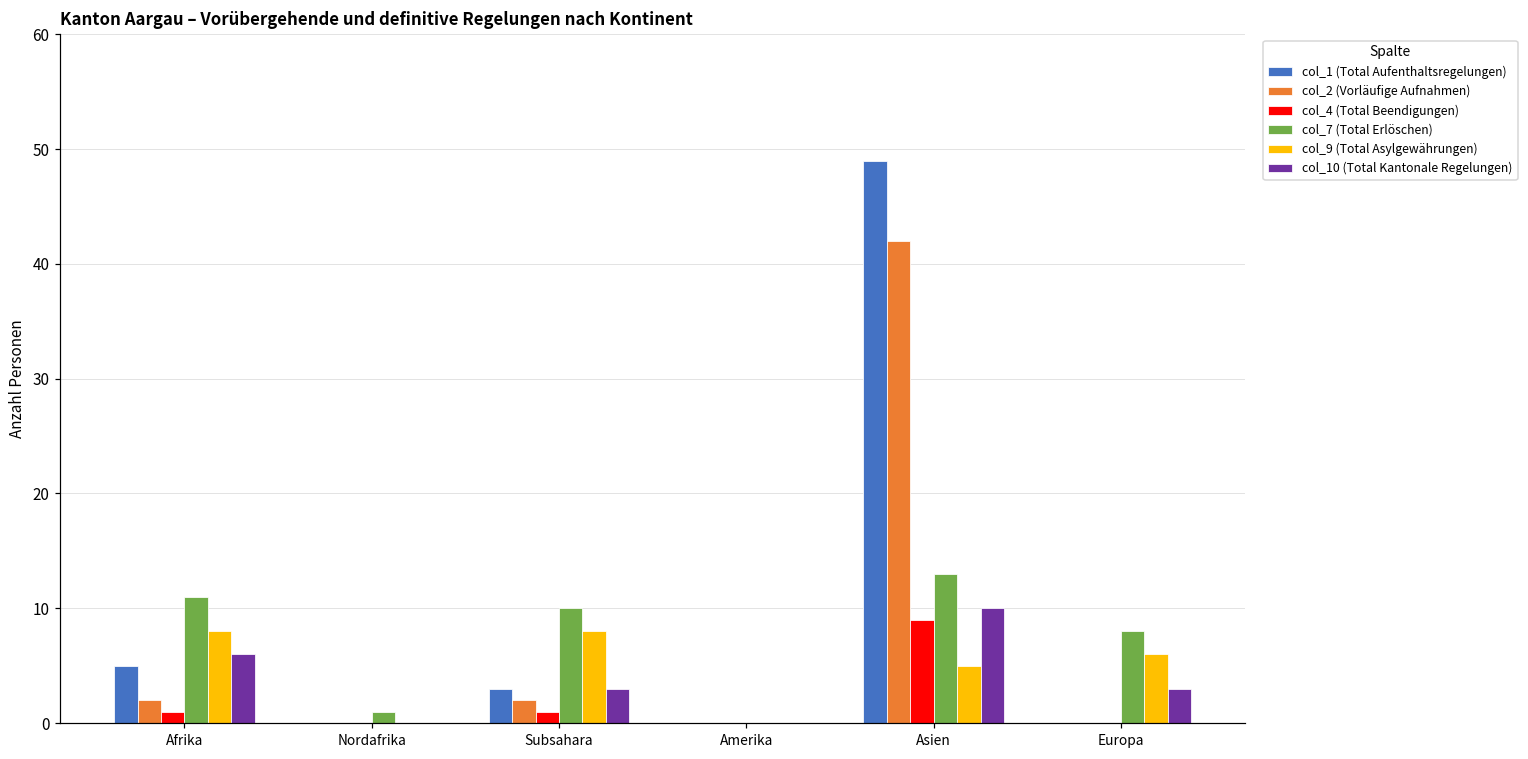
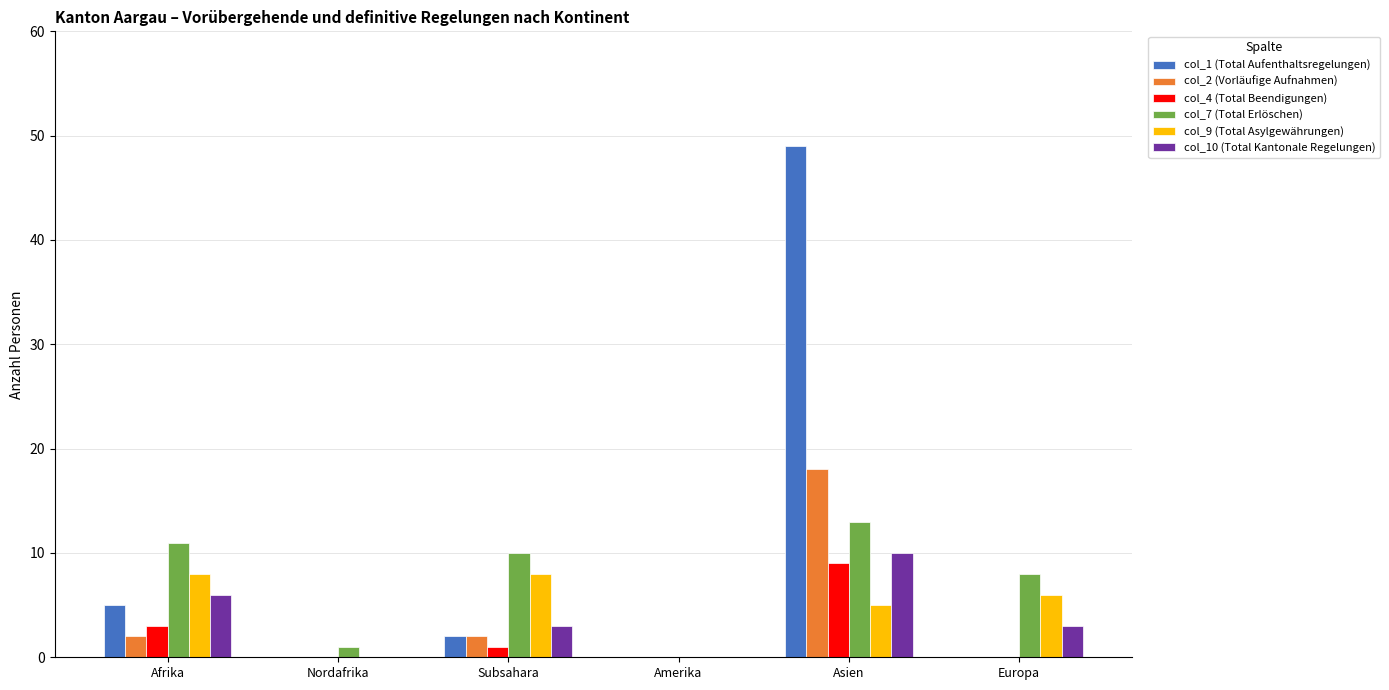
  {
    "col_1 (Total Aufenthaltsregelungen)": {
      "Afrika": 5,
      "Nordafrika": 0,
-     "Subsahara": 3,
+     "Subsahara": 2,
      "Amerika": 0,
      "Asien": 49,
      "Europa": 0
    },
    "col_2 (Vorläufige Aufnahmen)": {
      "Afrika": 2,
      "Nordafrika": 0,
      "Subsahara": 2,
      "Amerika": 0,
-     "Asien": 42,
+     "Asien": 18,
      "Europa": 0
    },
    "col_4 (Total Beendigungen)": {
-     "Afrika": 1,
+     "Afrika": 3,
      "Nordafrika": 0,
      "Subsahara": 1,
      "Amerika": 0,
      "Asien": 9,
      "Europa": 0
    },
    "col_7 (Total Erlöschen)": {
      "Afrika": 11,
      "Nordafrika": 1,
      "Subsahara": 10,
      "Amerika": 0,
      "Asien": 13,
      "Europa": 8
    },
    "col_9 (Total Asylgewährungen)": {
      "Afrika": 8,
      "Nordafrika": 0,
      "Subsahara": 8,
      "Amerika": 0,
      "Asien": 5,
      "Europa": 6
    },
    "col_10 (Total Kantonale Regelungen)": {
      "Afrika": 6,
      "Nordafrika": 0,
      "Subsahara": 3,
      "Amerika": 0,
      "Asien": 10,
      "Europa": 3
    }
  }
